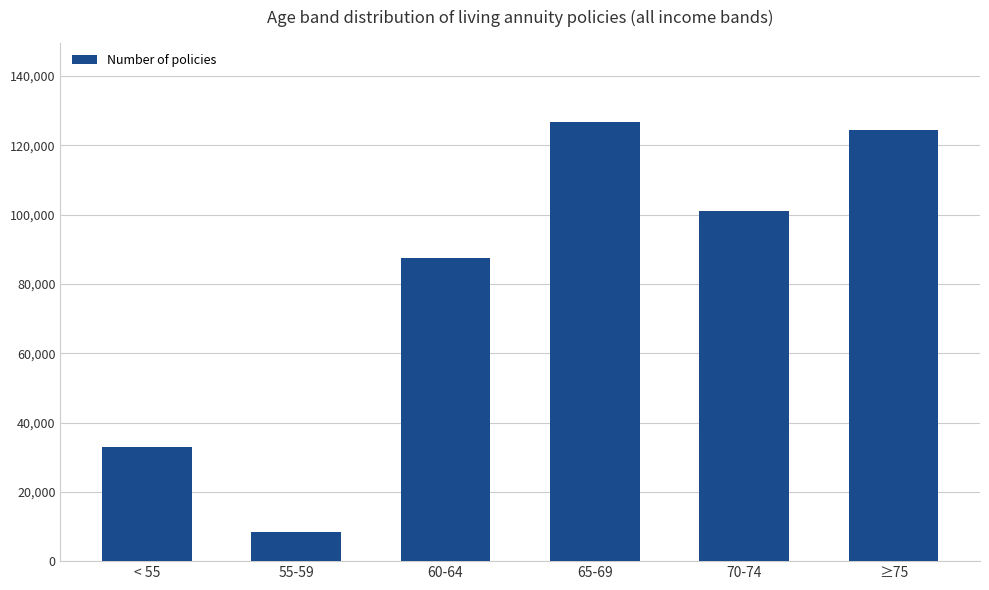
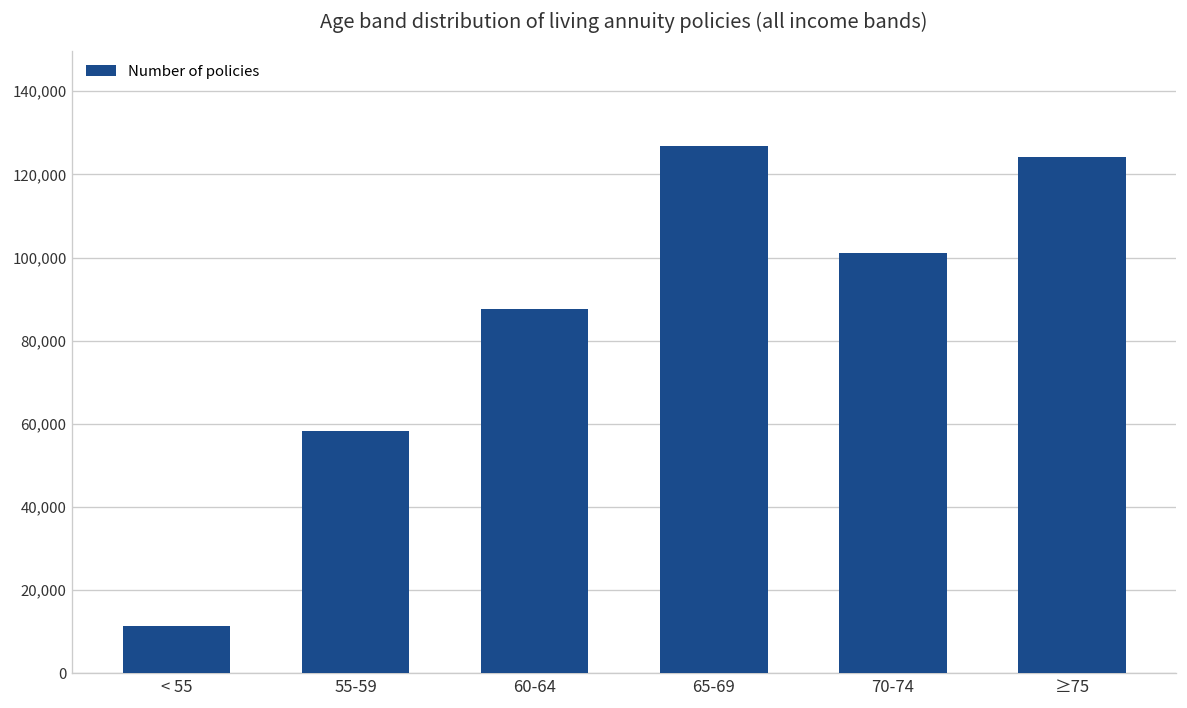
  {
-   "< 55": "33,000",
-   "55-59": "8,000",
+   "< 55": "11,000",
+   "55-59": "58,000",
    "60-64": "88,000",
    "65-69": "127,000",
    "70-74": "101,000",
    "≥75": "124,000"
  }
